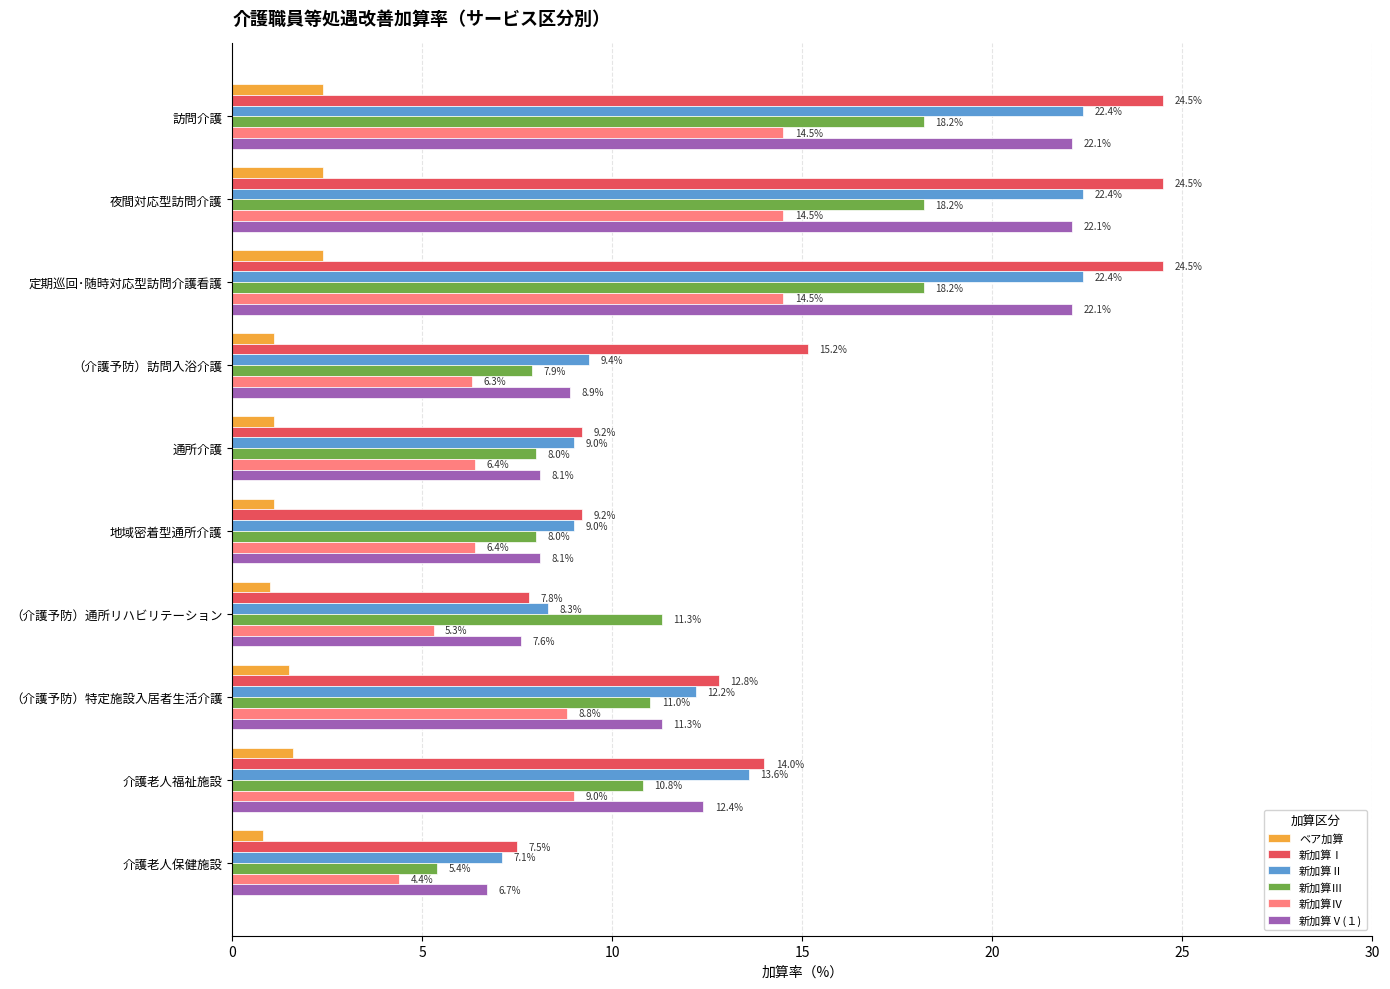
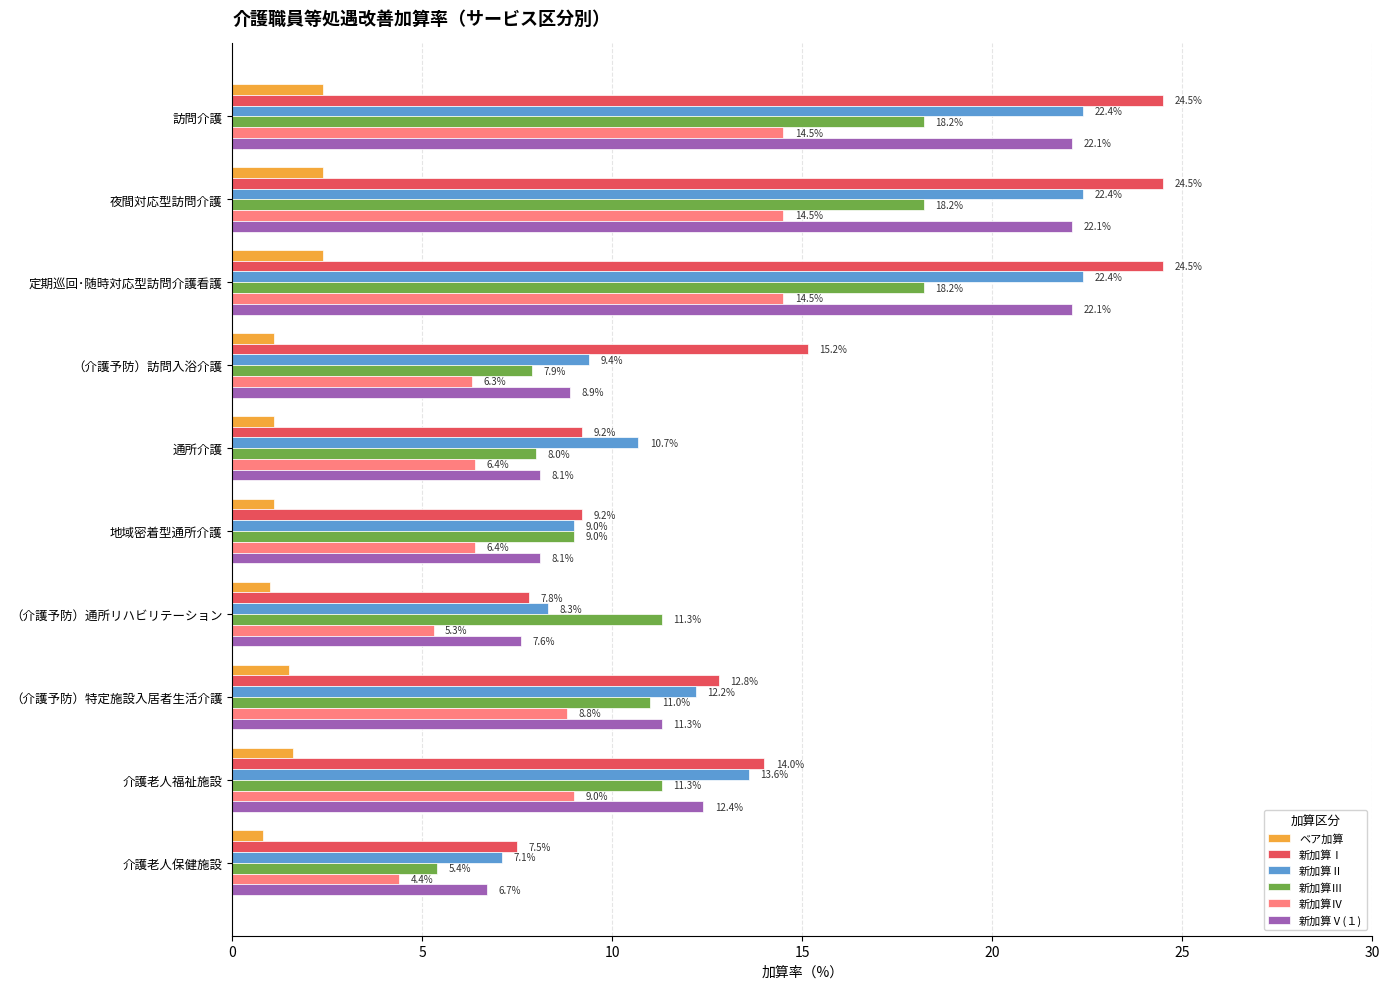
  {
    "ベア加算": {
      "訪問介護": "2.4",
      "夜間対応型訪問介護": "2.4",
      "定期巡回･随時対応型訪問介護看護": "2.4",
      "（介護予防）訪問入浴介護": "1.1",
      "通所介護": "1.1",
      "地域密着型通所介護": "1.1",
      "（介護予防）通所リハビリテーション": "1.0",
      "（介護予防）特定施設入居者生活介護": "1.5",
      "介護老人福祉施設": "1.6",
      "介護老人保健施設": "0.8"
    },
    "新加算Ⅰ": {
      "訪問介護": "24.5%",
      "夜間対応型訪問介護": "24.5%",
      "定期巡回･随時対応型訪問介護看護": "24.5%",
      "（介護予防）訪問入浴介護": "15.2%",
      "通所介護": "9.2%",
      "地域密着型通所介護": "9.2%",
      "（介護予防）通所リハビリテーション": "7.8%",
      "（介護予防）特定施設入居者生活介護": "12.8%",
      "介護老人福祉施設": "14.0%",
      "介護老人保健施設": "7.5%"
    },
    "新加算Ⅱ": {
      "訪問介護": "22.4%",
      "夜間対応型訪問介護": "22.4%",
      "定期巡回･随時対応型訪問介護看護": "22.4%",
      "（介護予防）訪問入浴介護": "9.4%",
-     "通所介護": "9.0%",
+     "通所介護": "10.7%",
      "地域密着型通所介護": "9.0%",
      "（介護予防）通所リハビリテーション": "8.3%",
      "（介護予防）特定施設入居者生活介護": "12.2%",
      "介護老人福祉施設": "13.6%",
      "介護老人保健施設": "7.1%"
    },
    "新加算Ⅲ": {
      "訪問介護": "18.2%",
      "夜間対応型訪問介護": "18.2%",
      "定期巡回･随時対応型訪問介護看護": "18.2%",
      "（介護予防）訪問入浴介護": "7.9%",
      "通所介護": "8.0%",
-     "地域密着型通所介護": "8.0%",
+     "地域密着型通所介護": "9.0%",
      "（介護予防）通所リハビリテーション": "11.3%",
      "（介護予防）特定施設入居者生活介護": "11.0%",
-     "介護老人福祉施設": "10.8%",
+     "介護老人福祉施設": "11.3%",
      "介護老人保健施設": "5.4%"
    },
    "新加算Ⅳ": {
      "訪問介護": "14.5%",
      "夜間対応型訪問介護": "14.5%",
      "定期巡回･随時対応型訪問介護看護": "14.5%",
      "（介護予防）訪問入浴介護": "6.3%",
      "通所介護": "6.4%",
      "地域密着型通所介護": "6.4%",
      "（介護予防）通所リハビリテーション": "5.3%",
      "（介護予防）特定施設入居者生活介護": "8.8%",
      "介護老人福祉施設": "9.0%",
      "介護老人保健施設": "4.4%"
    },
    "新加算Ⅴ(１)": {
      "訪問介護": "22.1%",
      "夜間対応型訪問介護": "22.1%",
      "定期巡回･随時対応型訪問介護看護": "22.1%",
      "（介護予防）訪問入浴介護": "8.9%",
      "通所介護": "8.1%",
      "地域密着型通所介護": "8.1%",
      "（介護予防）通所リハビリテーション": "7.6%",
      "（介護予防）特定施設入居者生活介護": "11.3%",
      "介護老人福祉施設": "12.4%",
      "介護老人保健施設": "6.7%"
    }
  }
